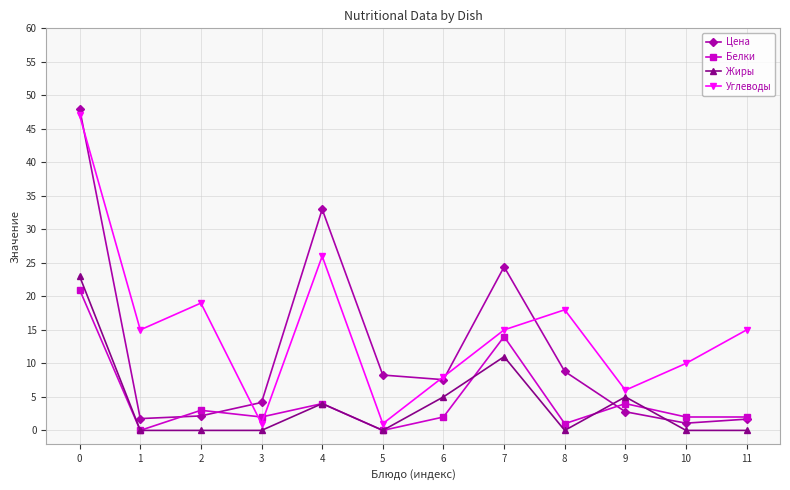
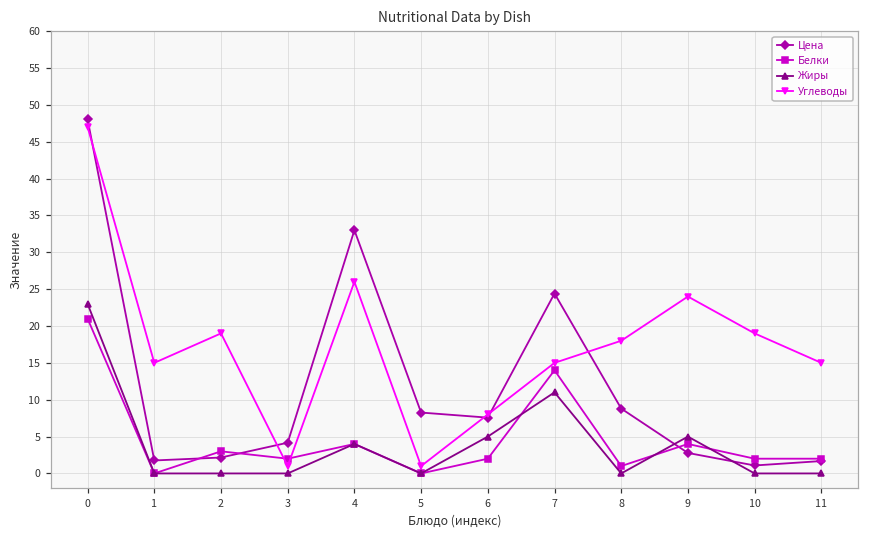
  {
    "Углеводы": {
      "0": 47,
      "1": 15,
      "2": 19,
      "3": 1,
      "4": 26,
      "5": 1,
      "6": 8,
      "7": 15,
      "8": 18,
-     "9": 6,
-     "10": 10,
+     "9": 24,
+     "10": 19,
      "11": 15
    }
  }
